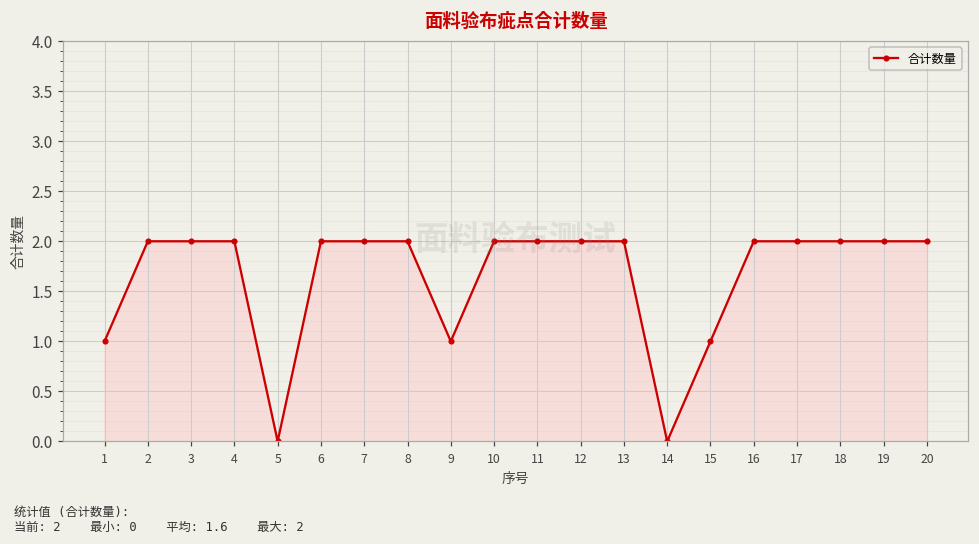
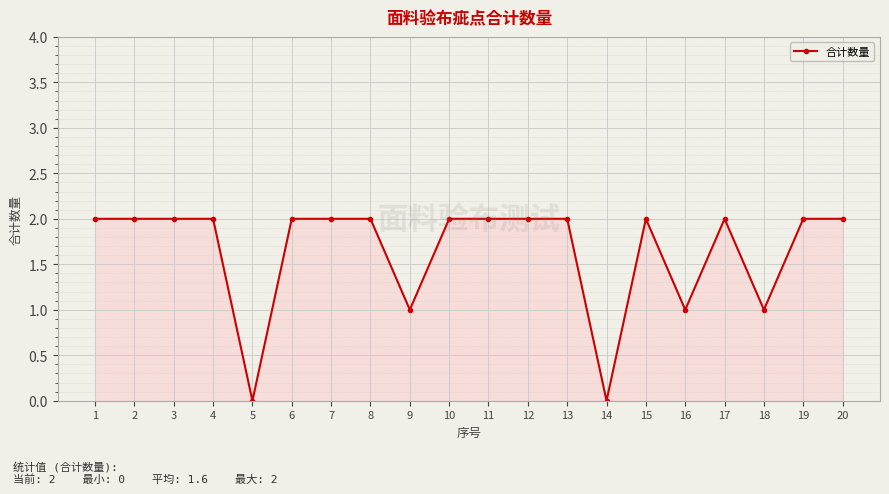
  {
-   "1": 1,
+   "1": 2,
    "2": 2,
    "3": 2,
    "4": 2,
    "5": 0,
    "6": 2,
    "7": 2,
    "8": 2,
    "9": 1,
    "10": 2,
    "11": 2,
    "12": 2,
    "13": 2,
    "14": 0,
-   "15": 1,
-   "16": 2,
+   "15": 2,
+   "16": 1,
    "17": 2,
-   "18": 2,
+   "18": 1,
    "19": 2,
    "20": 2
  }
